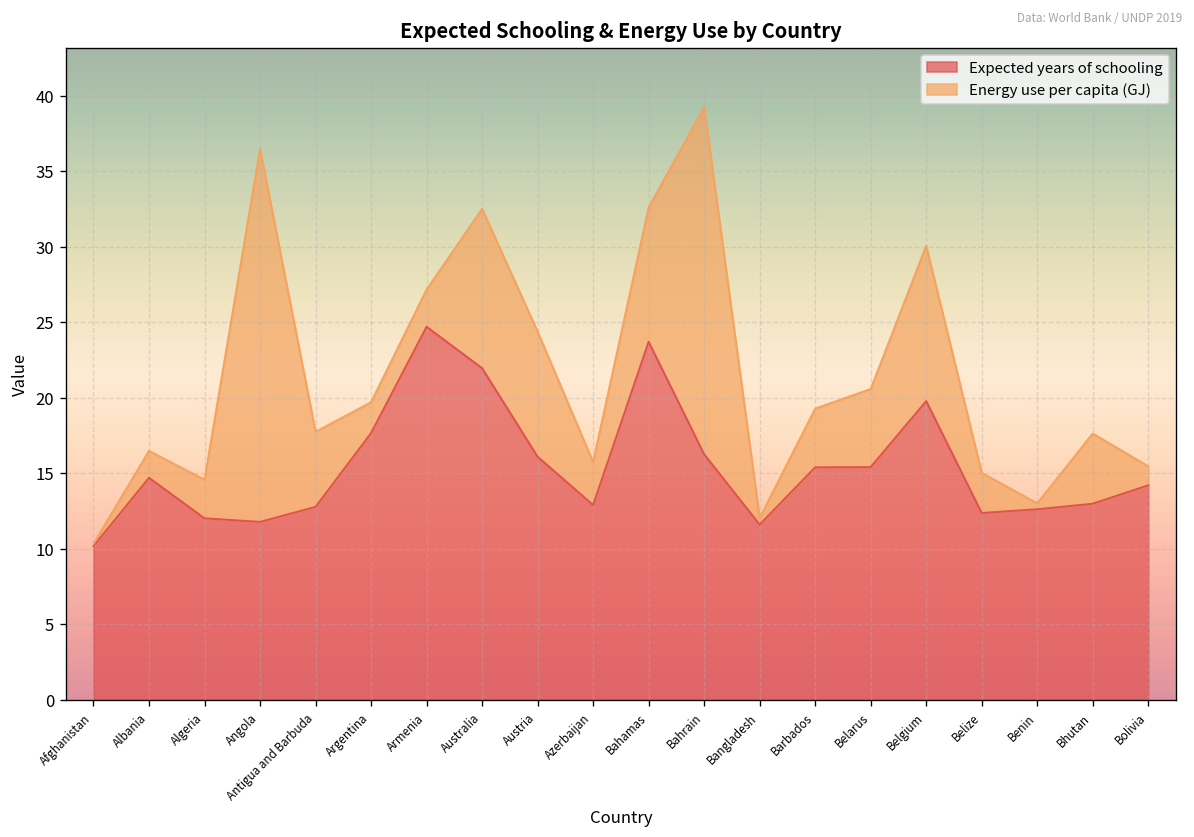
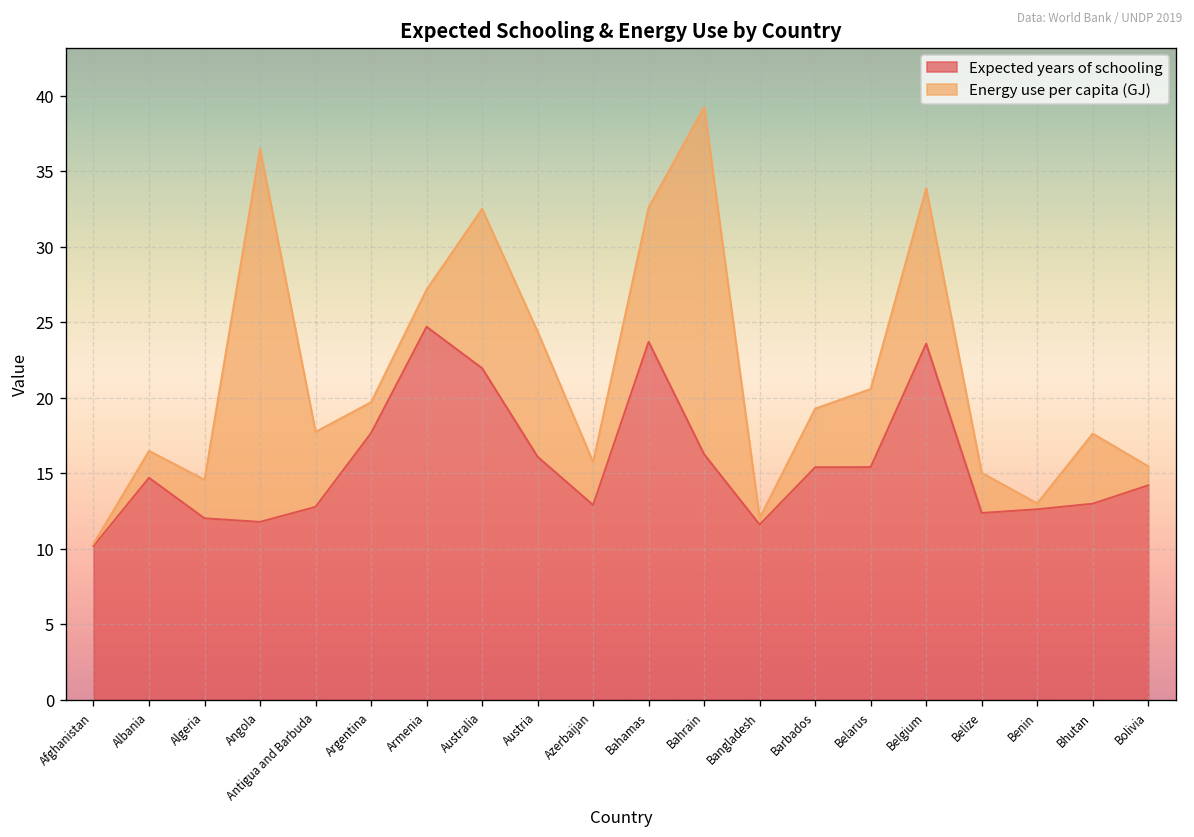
  {
    "Expected years of schooling": {
      "Albania": 14.7,
      "Algeria": 12.0,
      "Angola": 11.8,
      "Antigua and Barbuda": 12.8,
      "Argentina": 17.7,
      "Armenia": 24.7,
      "Australia": 22.0,
      "Austria": 16.1,
      "Azerbaijan": 12.9,
      "Bahamas": 23.7,
      "Bahrain": 16.3,
      "Bangladesh": 11.6,
      "Barbados": 15.4,
      "Belarus": 15.4,
-     "Belgium": 19.8,
+     "Belgium": 23.6,
      "Belize": 12.4,
      "Benin": 12.6,
      "Bhutan": 13.0,
      "Bolivia": 14.2
    },
    "Energy use per capita (GJ)": {
      "Albania": 1.8,
      "Algeria": 2.6,
      "Angola": 24.7,
      "Antigua and Barbuda": 5.0,
      "Argentina": 2.0,
      "Armenia": 2.5,
      "Australia": 10.5,
      "Austria": 8.3,
      "Azerbaijan": 2.8,
      "Bahamas": 8.9,
      "Bahrain": 23.0,
      "Bangladesh": 0.4,
      "Barbados": 3.9,
      "Belarus": 5.2,
      "Belgium": 10.3,
      "Belize": 2.7,
      "Benin": 0.4,
      "Bhutan": 4.6,
      "Bolivia": 1.3
    }
  }
